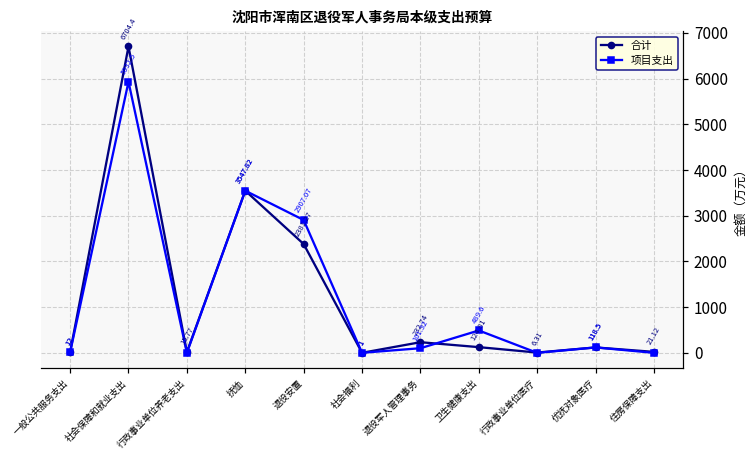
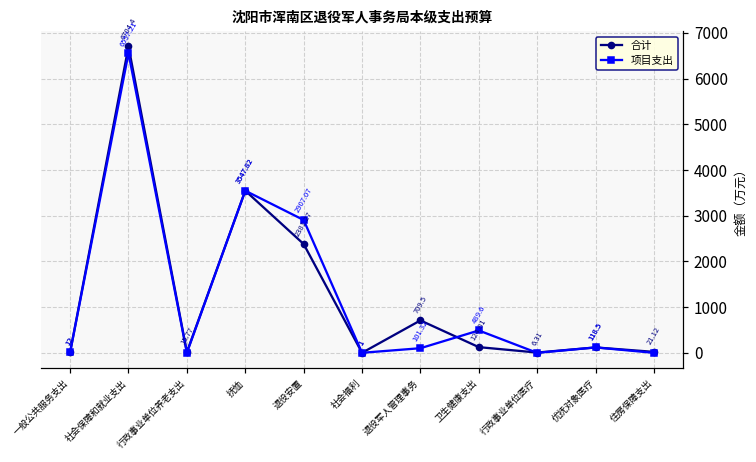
  {
    "合计": {
      "社会保障和就业支出": 6704.4,
-     "退役军人管理事务": 232.74
+     "退役军人管理事务": 709.5
    },
    "项目支出": {
-     "社会保障和就业支出": 5932.5
+     "社会保障和就业支出": 6557.21
    }
  }
